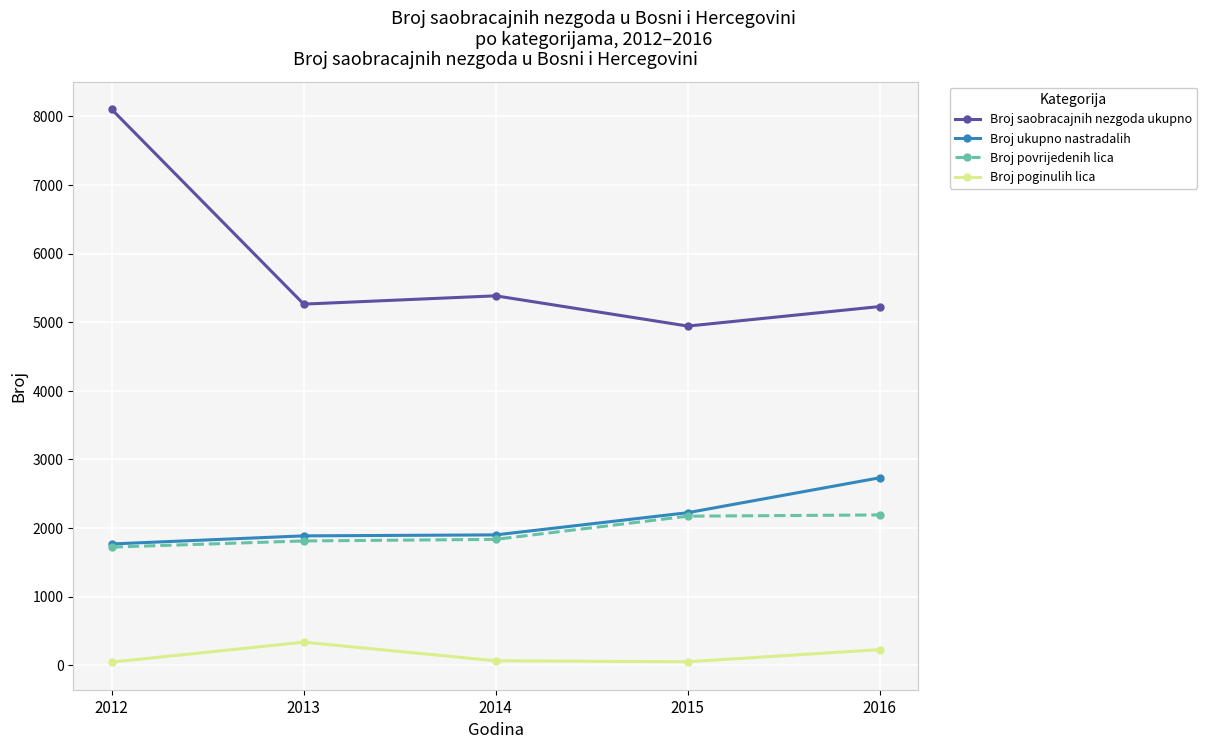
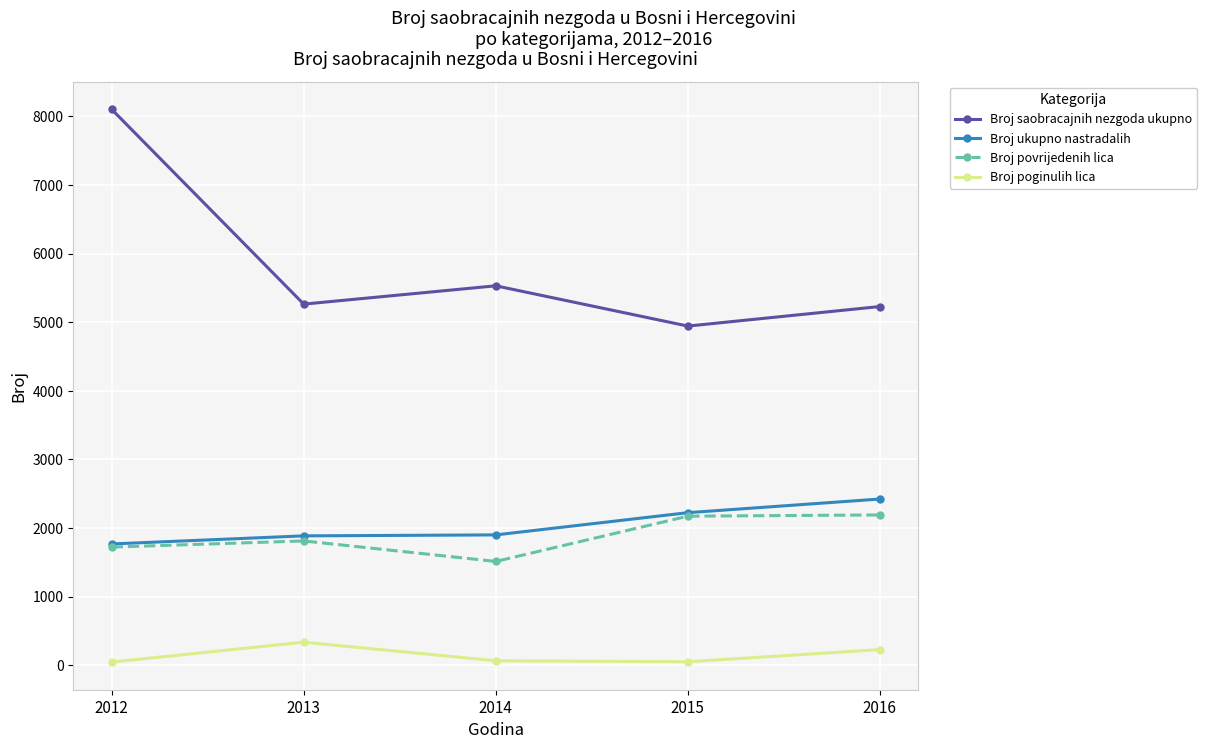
  {
    "Broj saobracajnih nezgoda ukupno": {
      "2012": 8100,
      "2013": 5300,
-     "2014": 5400,
+     "2014": 5500,
      "2015": 4900,
      "2016": 5200
    },
    "Broj ukupno nastradalih": {
      "2012": 1800,
      "2013": 1900,
      "2014": 1900,
      "2015": 2200,
-     "2016": 2700
+     "2016": 2400
    },
    "Broj povrijedenih lica": {
      "2012": 1700,
      "2013": 1800,
-     "2014": 1800,
+     "2014": 1500,
      "2015": 2200,
      "2016": 2200
    },
    "Broj poginulih lica": {
      "2012": 0,
      "2013": 300,
      "2014": 100,
      "2015": 100,
      "2016": 200
    }
  }
